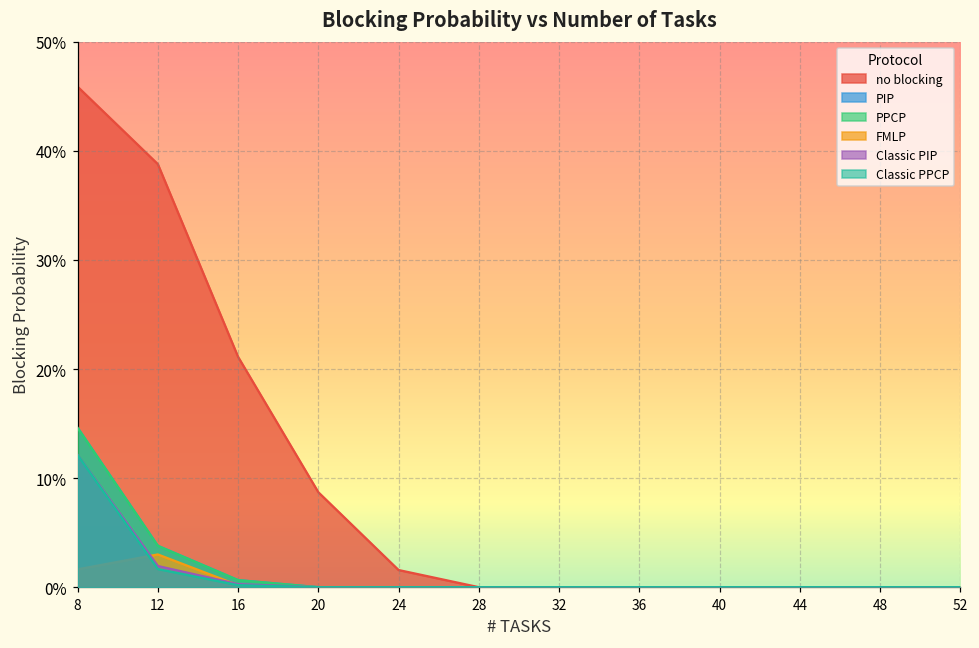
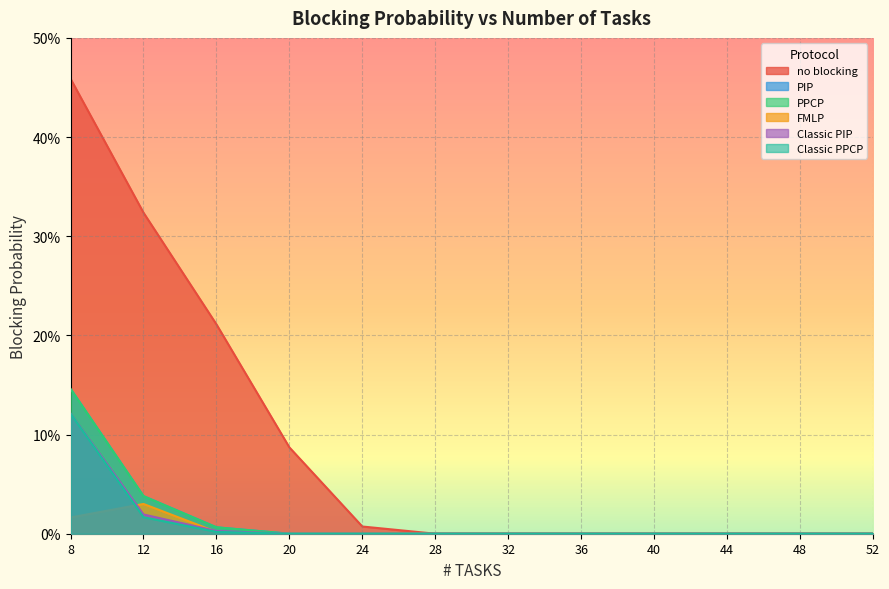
  {
    "no blocking": {
      "8": "46%",
-     "12": "39%",
+     "12": "32%",
      "16": "21%",
      "20": "9%",
-     "24": "2%"
+     "24": "1%"
    },
    "FMLP": {
      "8": "2%",
      "12": "3%"
    },
    "Classic PIP": {
      "12": "2%"
    }
  }
